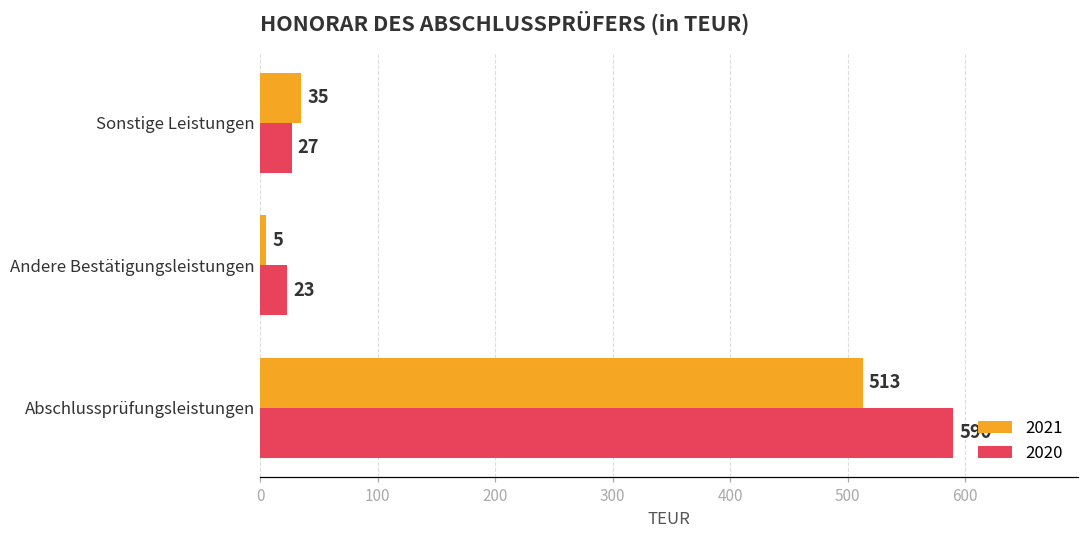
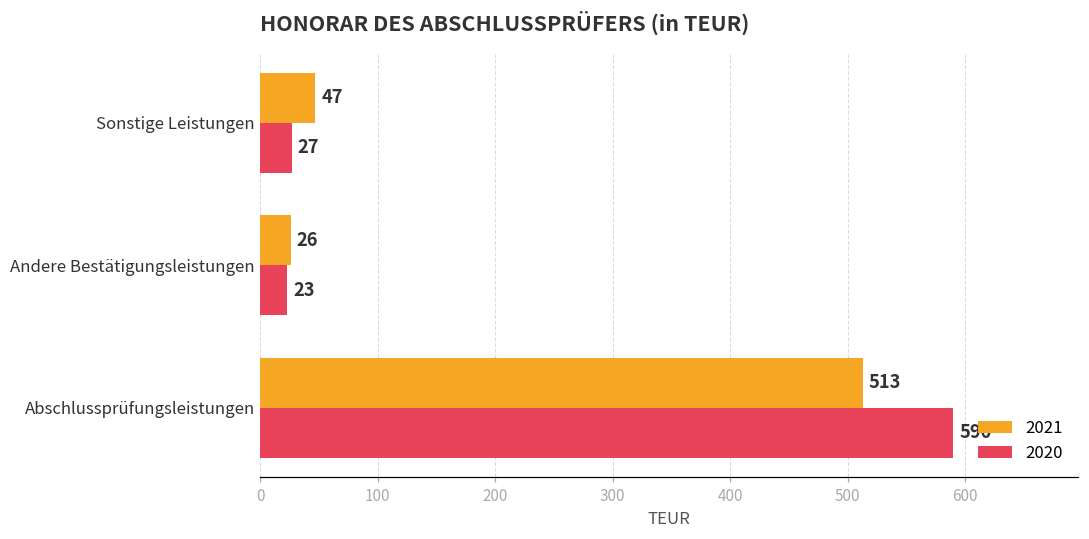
  {
    "2021": {
-     "Sonstige Leistungen": 35,
-     "Andere Bestätigungsleistungen": 5,
+     "Sonstige Leistungen": 47,
+     "Andere Bestätigungsleistungen": 26,
      "Abschlussprüfungsleistungen": 513
    },
    "2020": {
      "Sonstige Leistungen": 27,
      "Andere Bestätigungsleistungen": 23,
      "Abschlussprüfungsleistungen": 590
    }
  }
